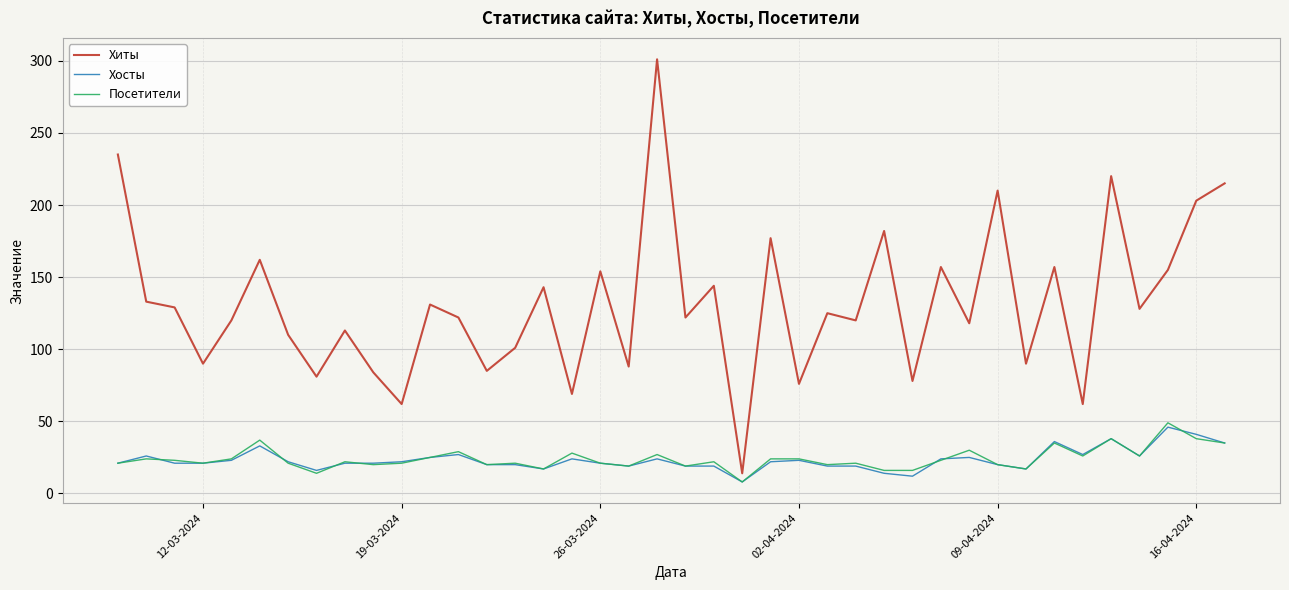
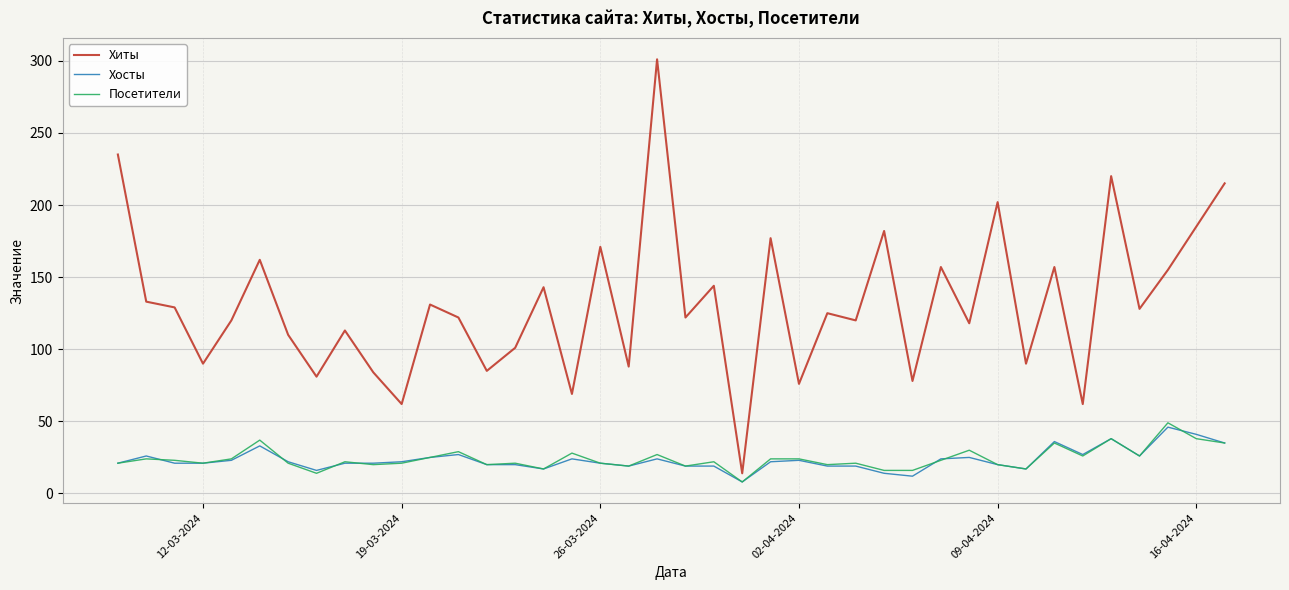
  {
    "Хиты": {
      "12-03-2024": 90,
      "19-03-2024": 62,
-     "26-03-2024": 154,
+     "26-03-2024": 171,
      "02-04-2024": 76,
-     "09-04-2024": 210,
-     "16-04-2024": 203
+     "09-04-2024": 202,
+     "16-04-2024": 185
    },
    "Хосты": {
      "16-04-2024": 41
    },
    "Посетители": {
      "16-04-2024": 38
    }
  }
